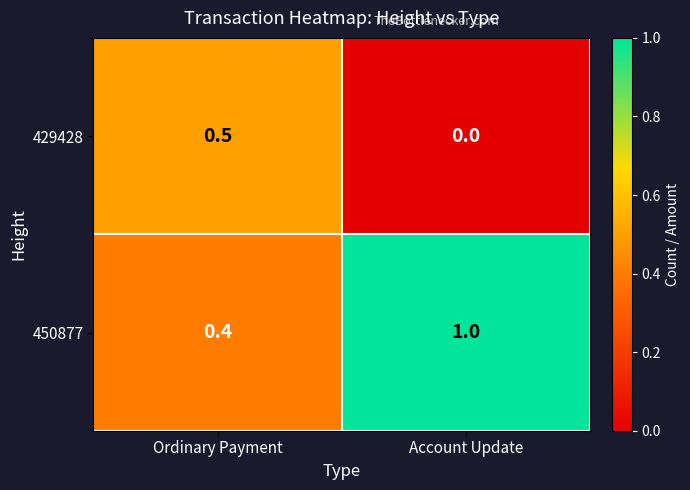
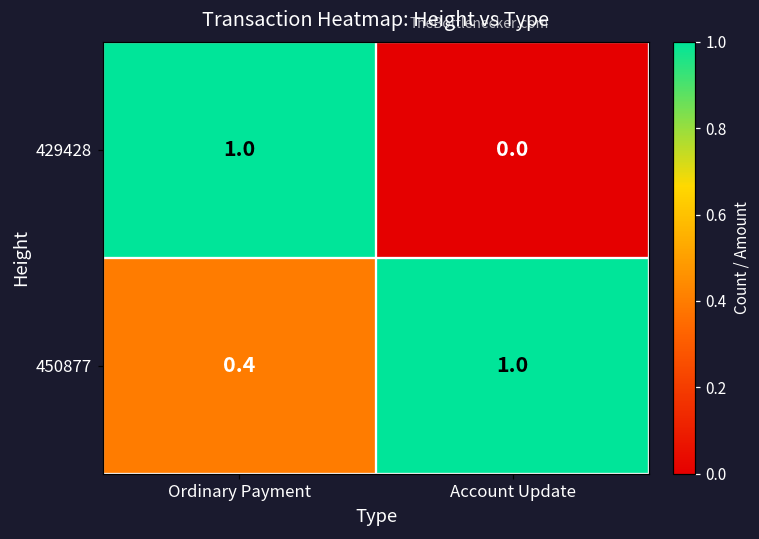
  {
    "429428": {
-     "Ordinary Payment": 0.5,
+     "Ordinary Payment": 1.0,
      "Account Update": 0.0
    },
    "450877": {
      "Ordinary Payment": 0.4,
      "Account Update": 1.0
    }
  }
